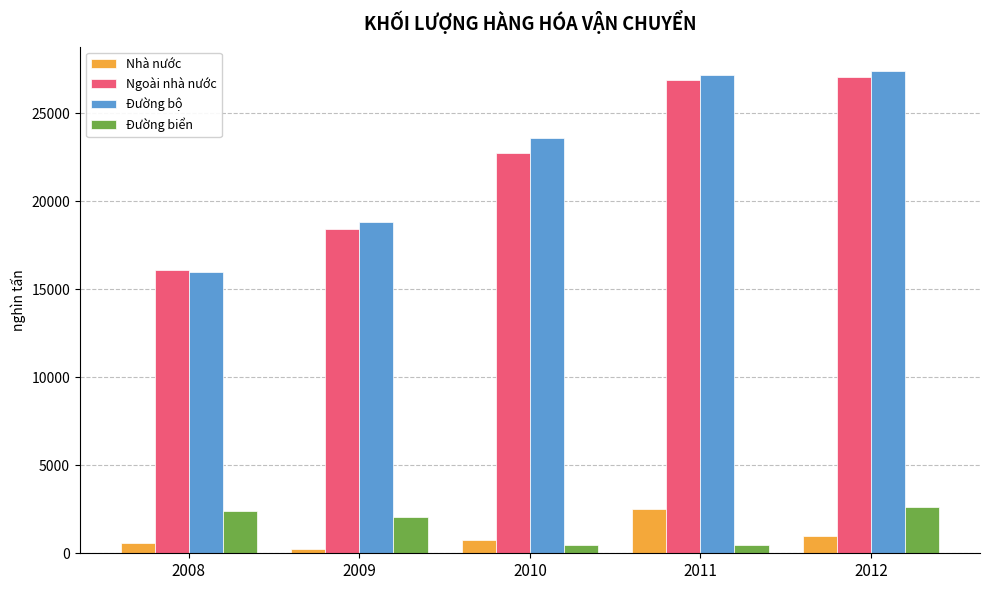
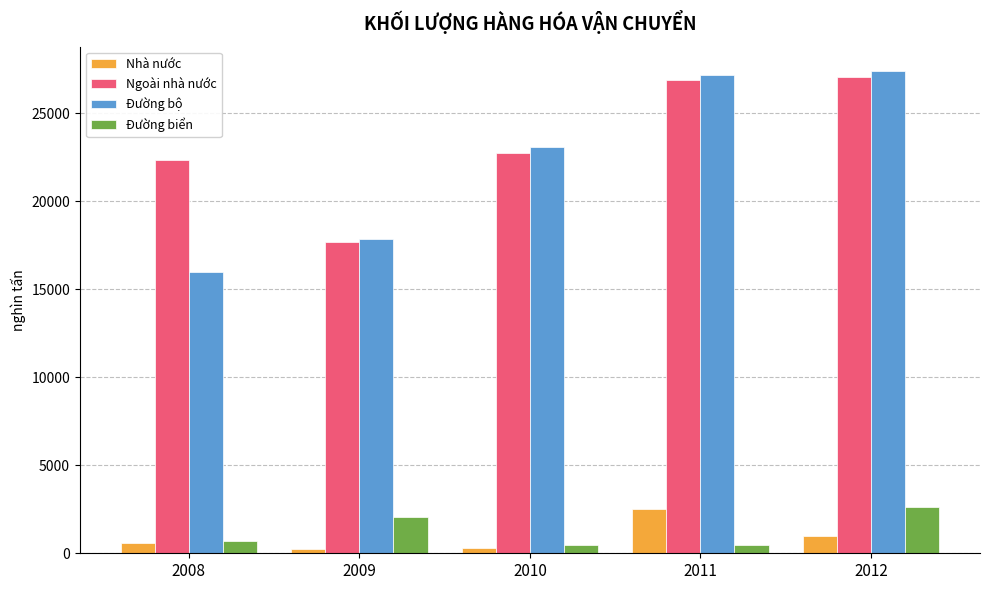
  {
    "Nhà nước": {
      "2008": 600,
      "2009": 300,
-     "2010": 800,
+     "2010": 300,
      "2011": 2500,
      "2012": 1000
    },
    "Ngoài nhà nước": {
-     "2008": 16100,
-     "2009": 18400,
+     "2008": 22300,
+     "2009": 17700,
      "2010": 22700,
      "2011": 26900,
      "2012": 27100
    },
    "Đường bộ": {
      "2008": 16000,
-     "2009": 18800,
-     "2010": 23600,
+     "2009": 17900,
+     "2010": 23100,
      "2011": 27100,
      "2012": 27400
    },
    "Đường biển": {
-     "2008": 2400,
+     "2008": 700,
      "2009": 2000,
      "2010": 500,
      "2011": 500,
      "2012": 2600
    }
  }
